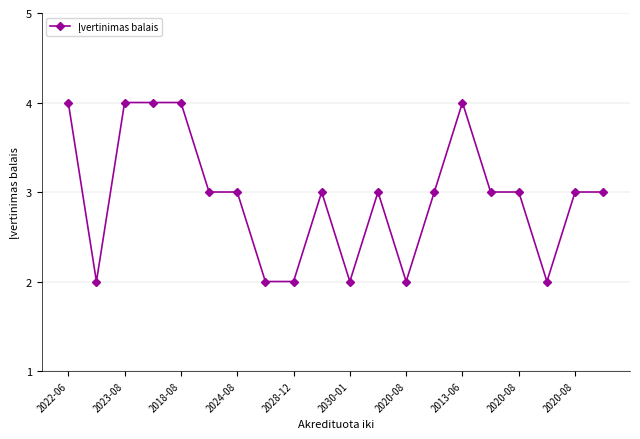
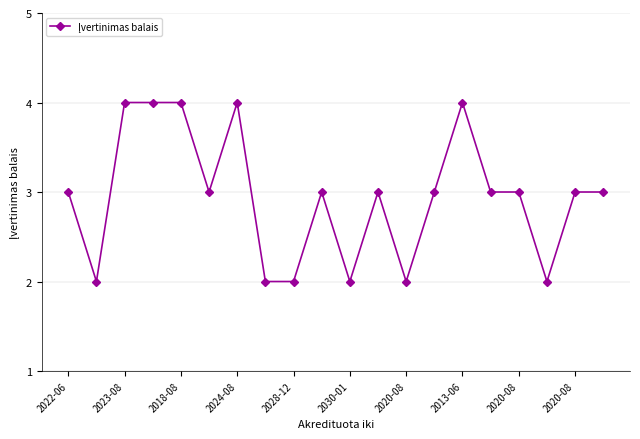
  {
-   "2022-06": 4,
+   "2022-06": 3,
    "2023-08": 4,
    "2018-08": 4,
-   "2024-08": 3,
+   "2024-08": 4,
    "2028-12": 2,
    "2030-01": 2,
    "2013-06": 4
  }
